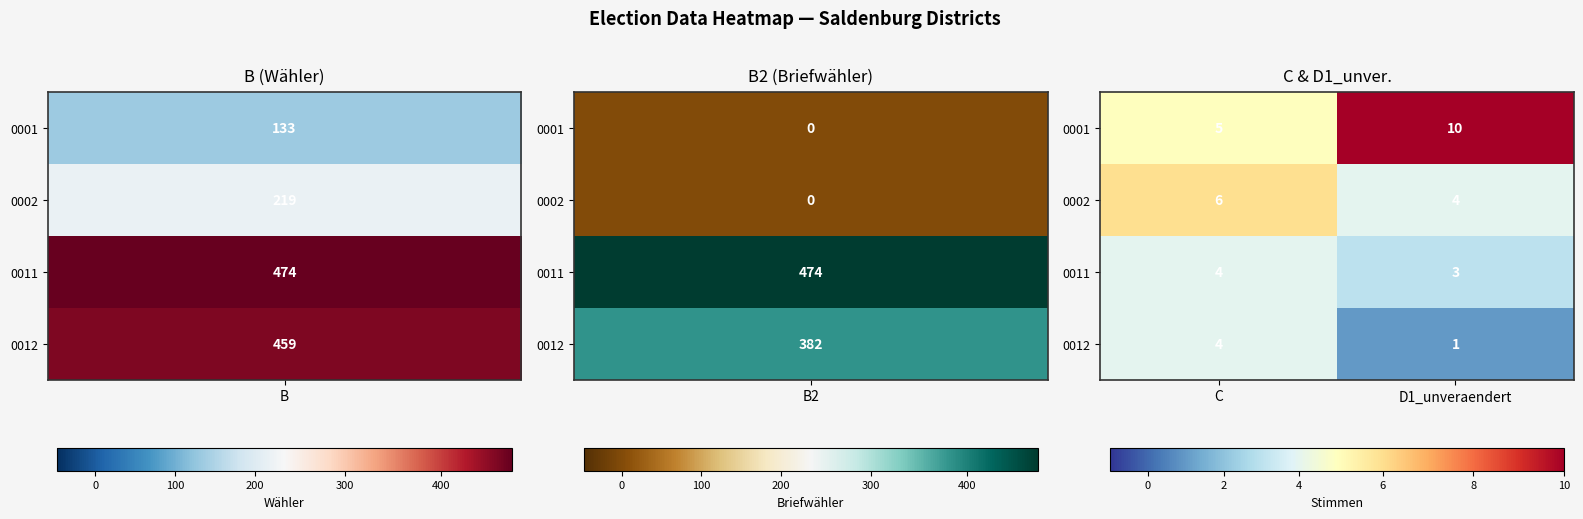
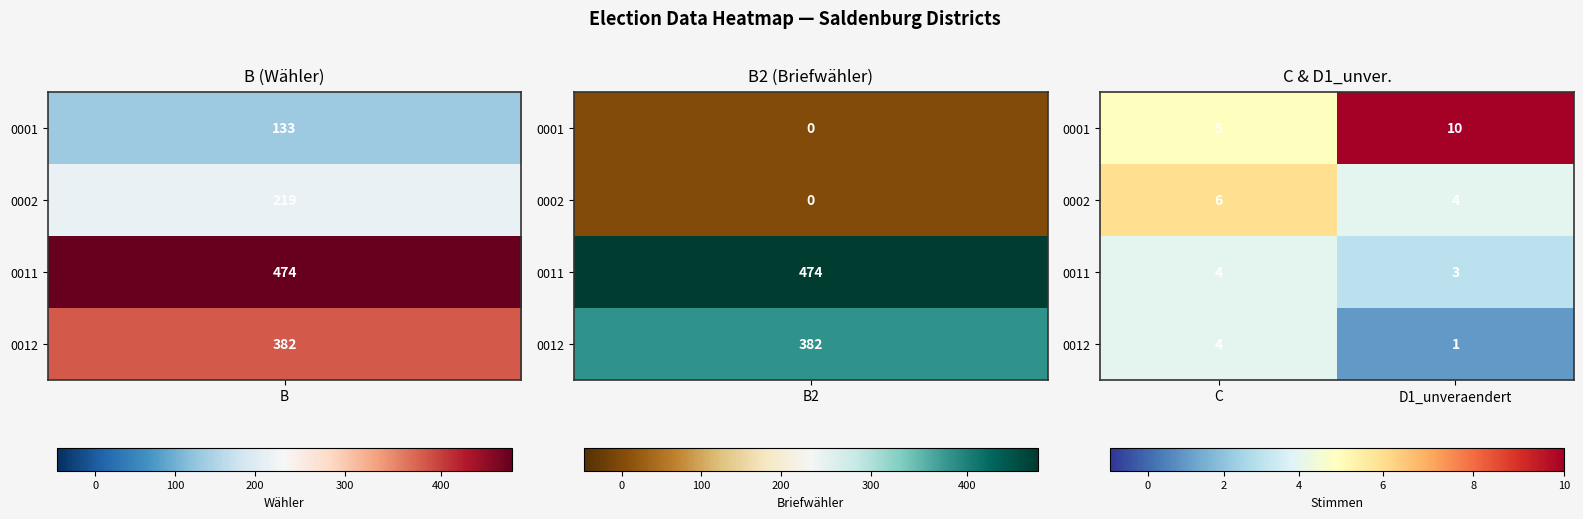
  {
    "B (Wähler)": {
      "0001": {
        "B": 133
      },
      "0011": {
        "B": 474
      },
      "0012": {
-       "B": 459
+       "B": 382
      }
    },
    "B2 (Briefwähler)": {
      "0001": {
        "B2": 0
      },
      "0002": {
        "B2": 0
      },
      "0011": {
        "B2": 474
      },
      "0012": {
        "B2": 382
      }
    },
    "C & D1_unver.": {
      "0001": {
        "C": 5,
        "D1_unveraendert": 10
      },
      "0002": {
        "C": 6
      },
      "0011": {
        "D1_unveraendert": 3
      },
      "0012": {
        "D1_unveraendert": 1
      }
    }
  }
